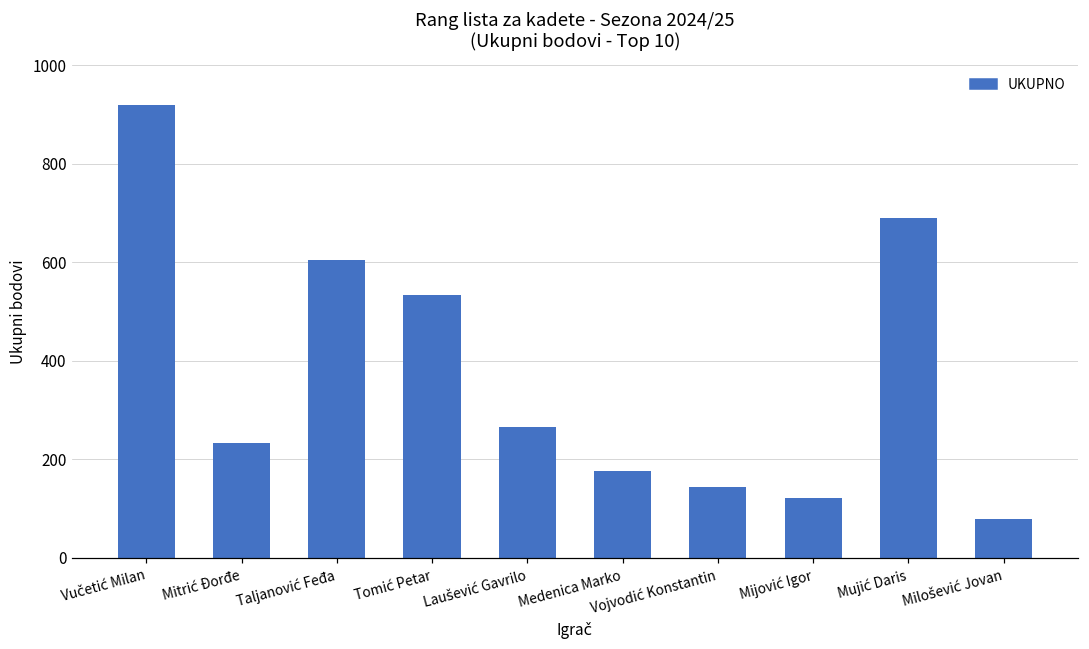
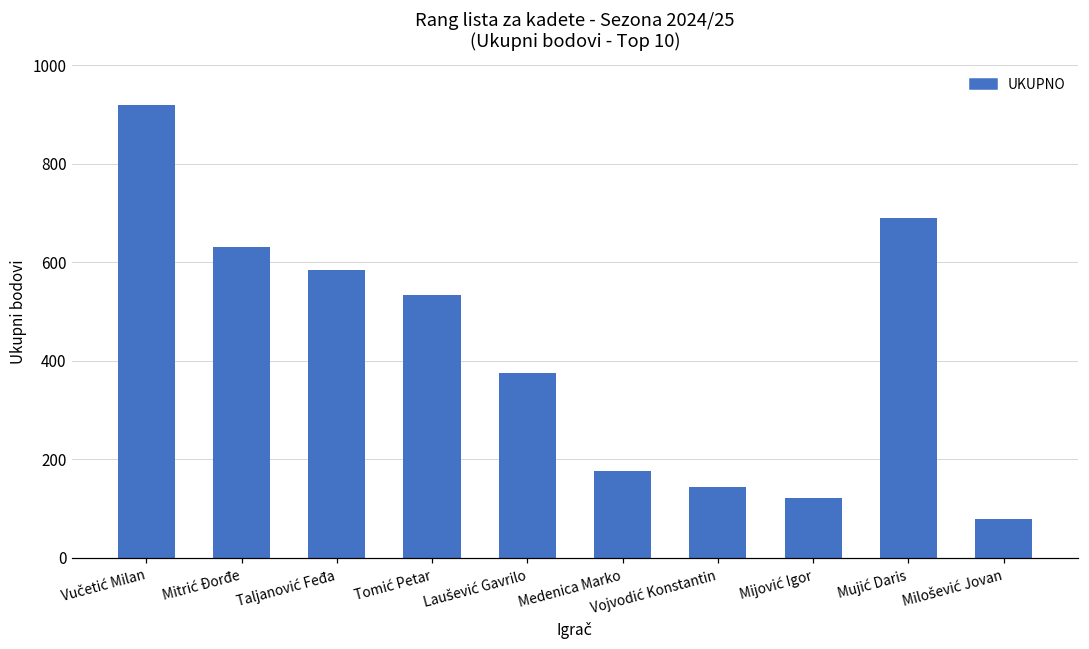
  {
    "Vučetić Milan": 920,
-   "Mitrić Đorđe": 230,
-   "Taljanović Feđa": 610,
+   "Mitrić Đorđe": 630,
+   "Taljanović Feđa": 580,
    "Tomić Petar": 530,
-   "Laušević Gavrilo": 270,
+   "Laušević Gavrilo": 370,
    "Medenica Marko": 180,
    "Vojvodić Konstantin": 140,
    "Mijović Igor": 120,
    "Mujić Daris": 690,
    "Milošević Jovan": 80
  }
